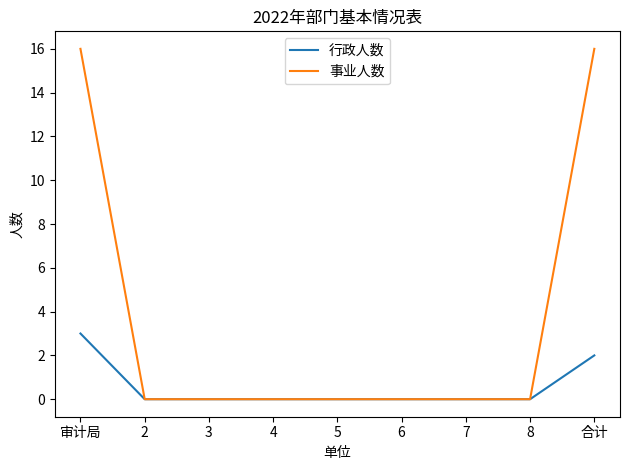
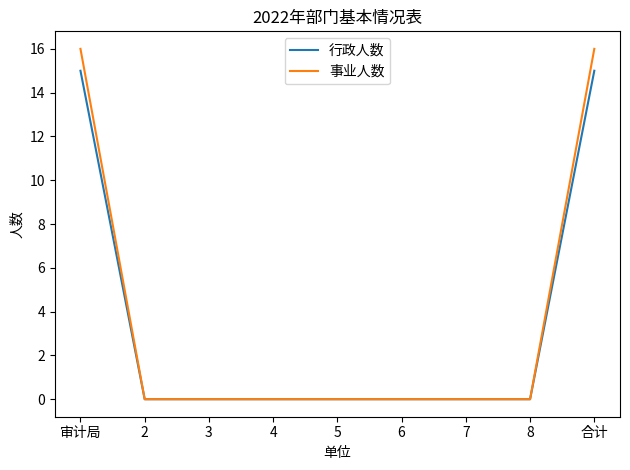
  {
    "行政人数": {
-     "审计局": 3,
-     "合计": 2
+     "审计局": 15,
+     "合计": 15
    },
    "事业人数": {
      "审计局": 16,
      "合计": 16
    }
  }
